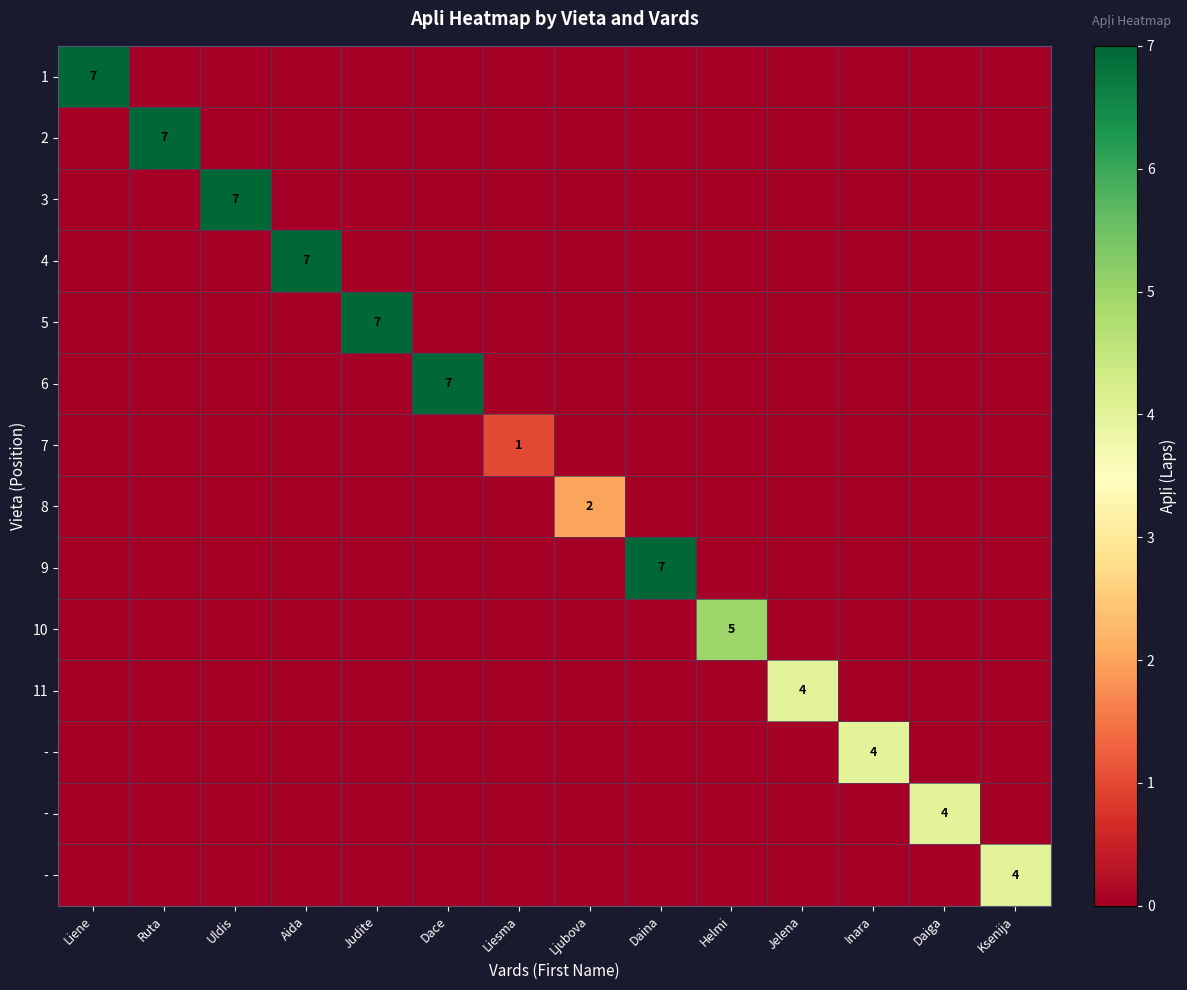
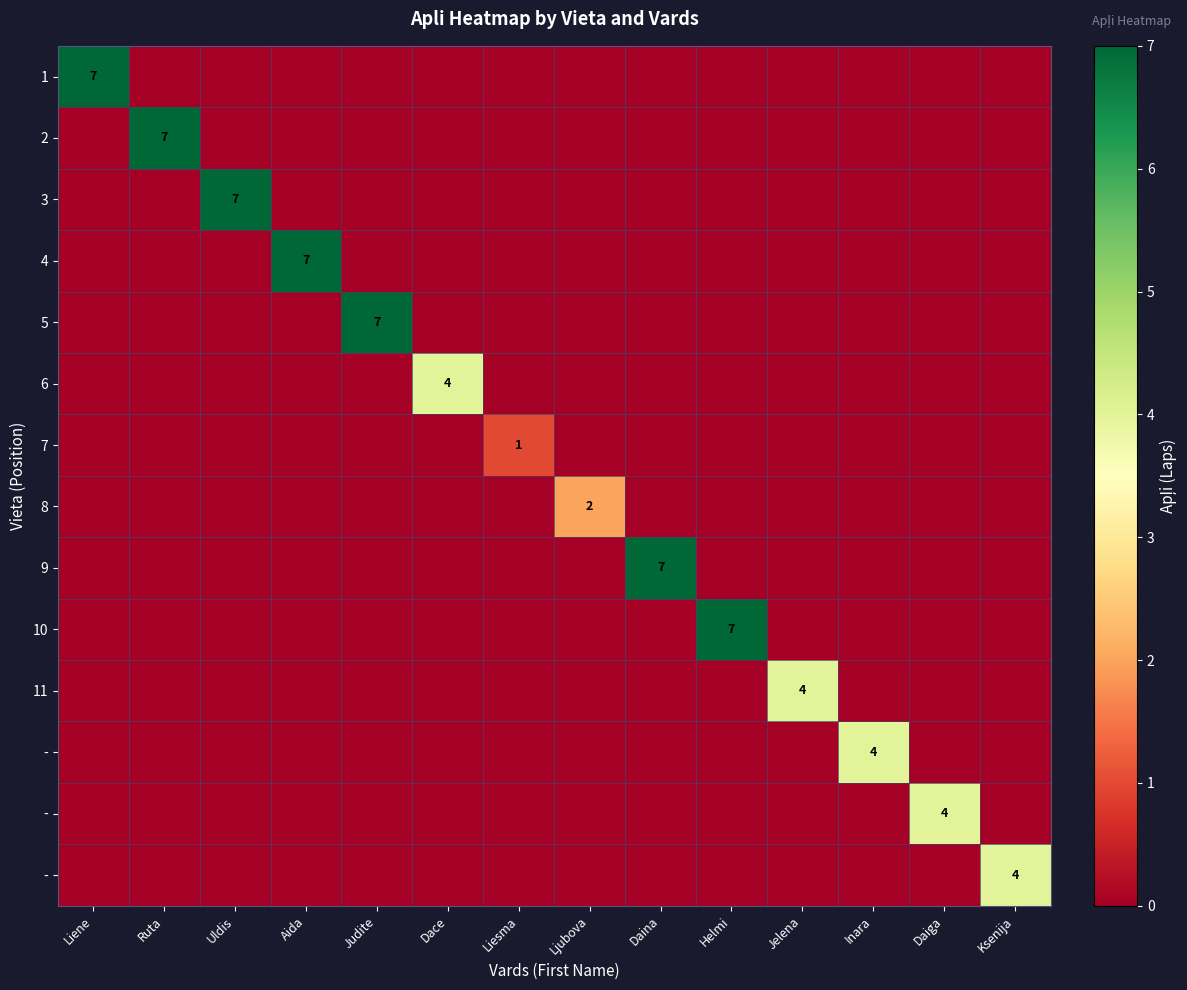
  {
    "1": {
      "Liene": 7
    },
    "2": {
      "Ruta": 7
    },
    "3": {
      "Uldis": 7
    },
    "4": {
      "Aida": 7
    },
    "5": {
      "Judite": 7
    },
    "6": {
-     "Dace": 7
+     "Dace": 4
    },
    "7": {
      "Liesma": 1
    },
    "8": {
      "Ljubova": 2
    },
    "9": {
      "Daina": 7
    },
    "10": {
-     "Helmi": 5
+     "Helmi": 7
    },
    "11": {
      "Jelena": 4
    }
  }
